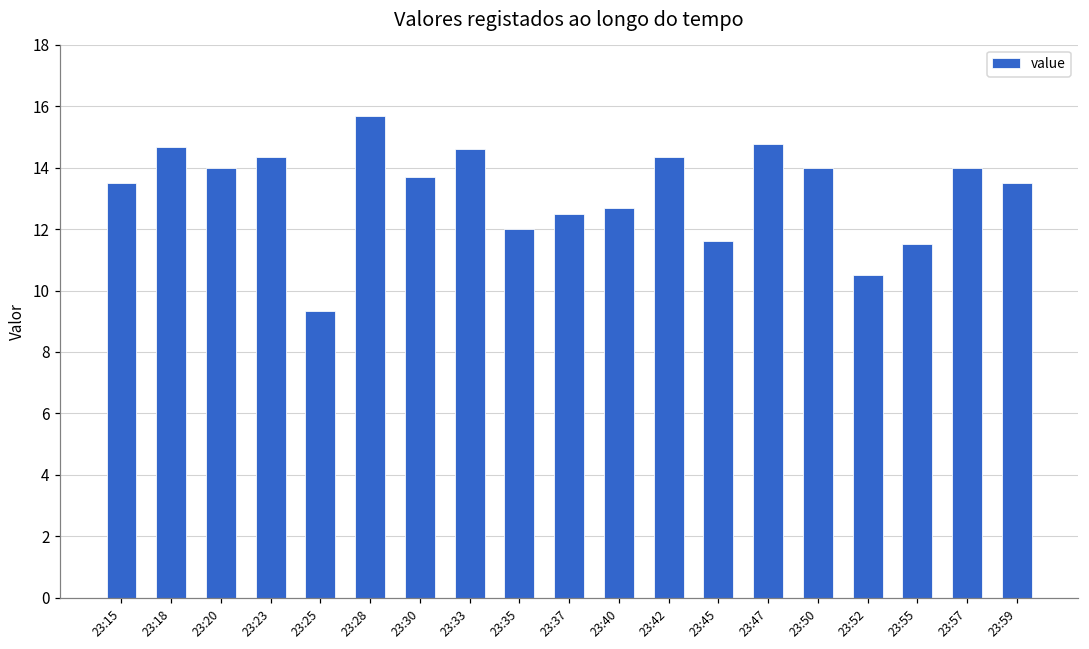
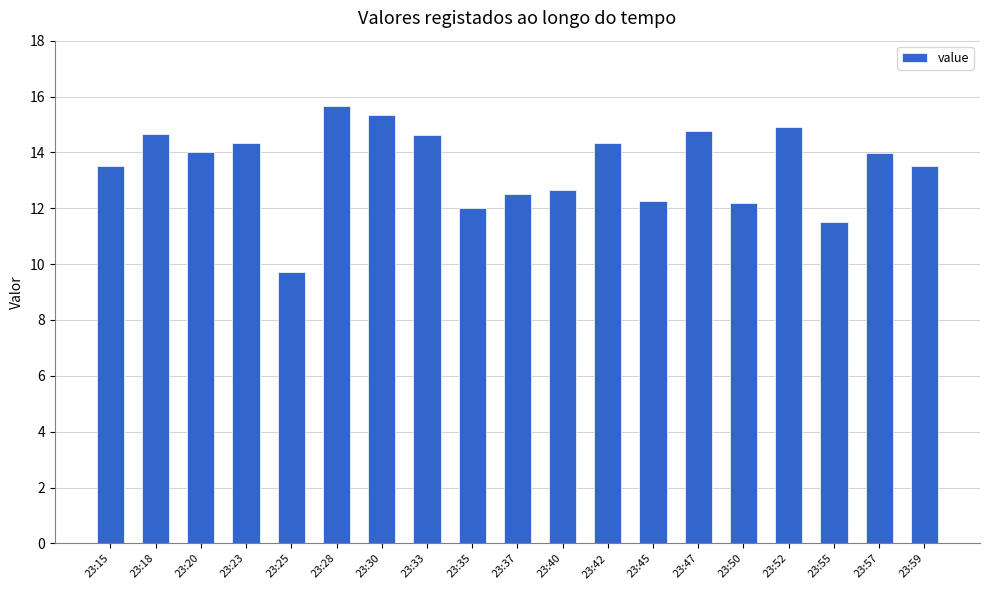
  {
    "23:15": 13.5,
    "23:18": 14.7,
    "23:20": 14.0,
    "23:23": 14.3,
-   "23:25": 9.3,
+   "23:25": 9.7,
    "23:28": 15.7,
-   "23:30": 13.7,
+   "23:30": 15.3,
    "23:33": 14.6,
    "23:35": 12.0,
    "23:37": 12.5,
    "23:40": 12.7,
    "23:42": 14.3,
-   "23:45": 11.6,
+   "23:45": 12.3,
    "23:47": 14.8,
-   "23:50": 14.0,
-   "23:52": 10.5,
+   "23:50": 12.2,
+   "23:52": 14.9,
    "23:55": 11.5,
    "23:57": 14.0,
    "23:59": 13.5
  }
